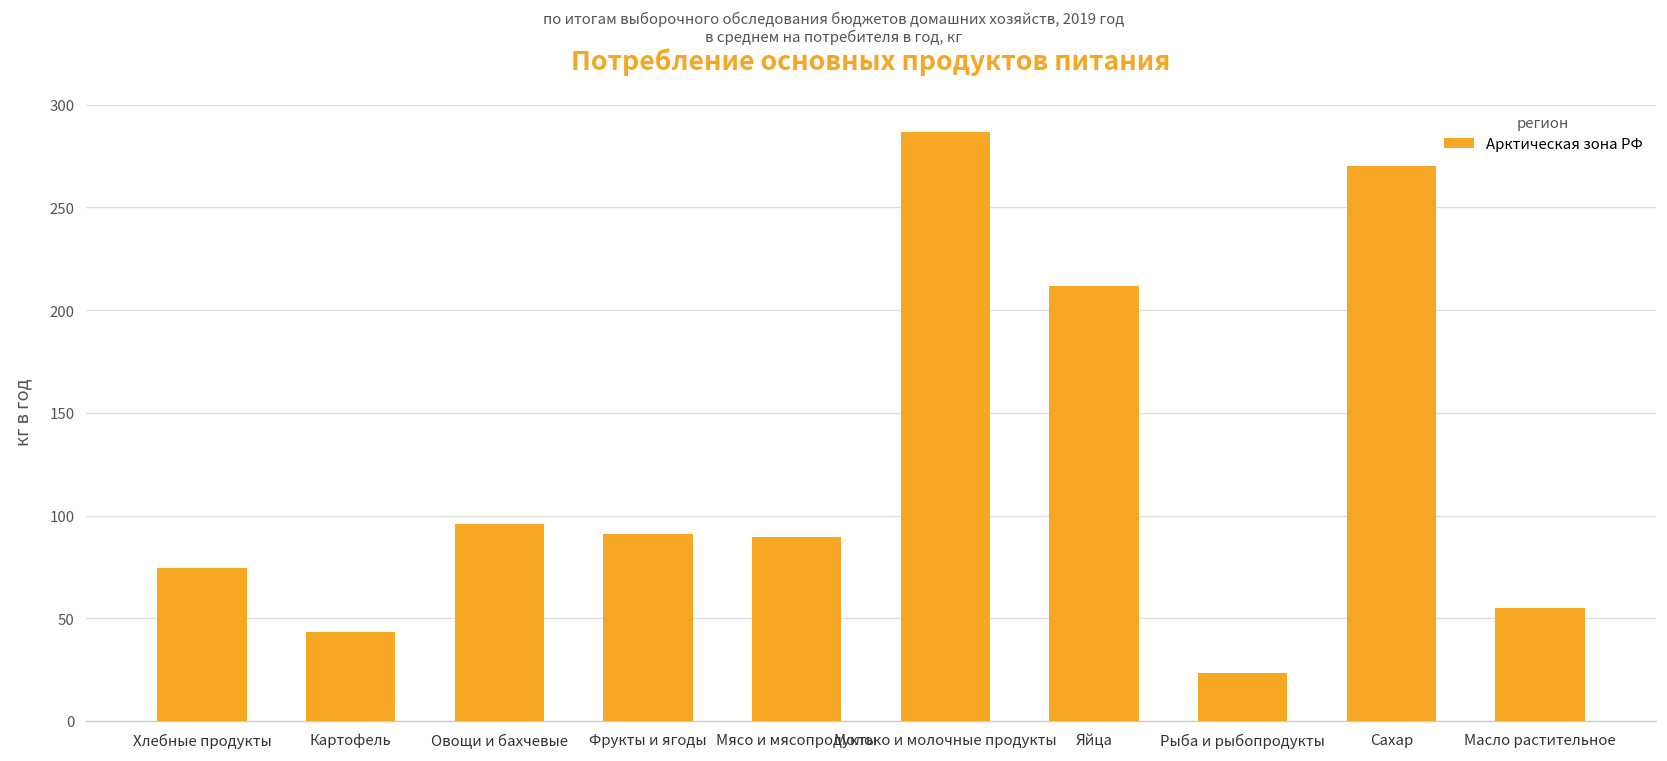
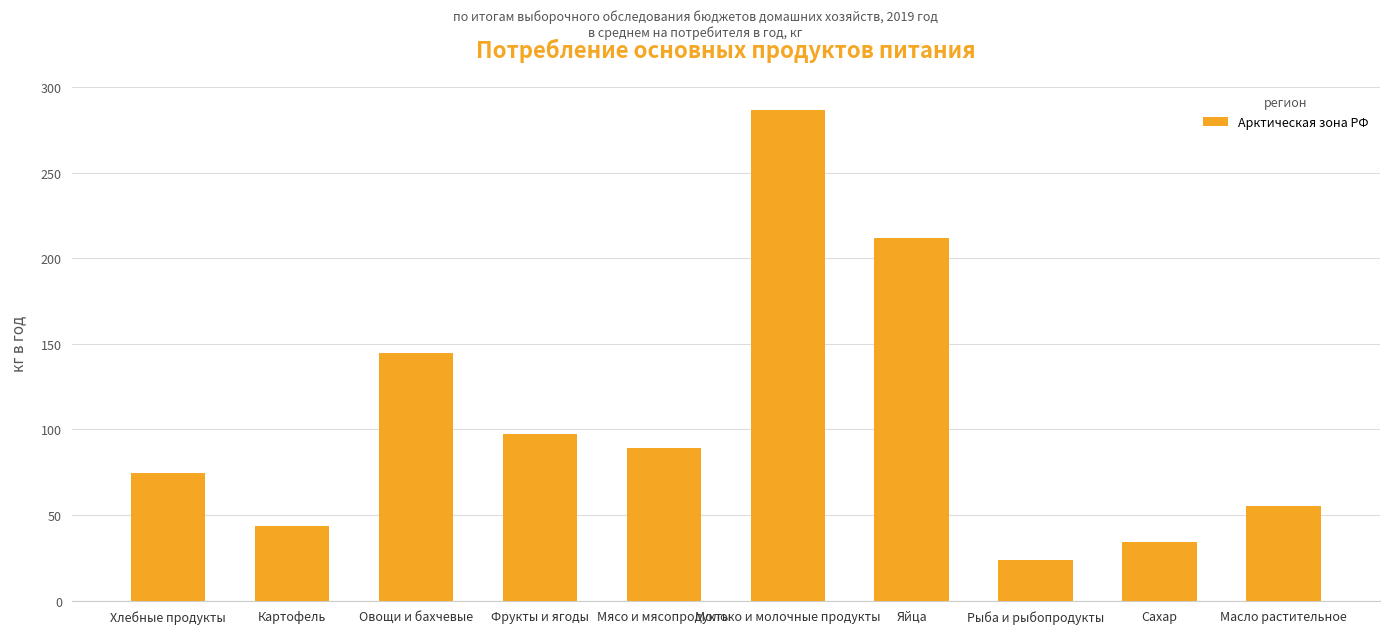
  {
    "Хлебные продукты": 75,
    "Картофель": 43,
-   "Овощи и бахчевые": 96,
-   "Фрукты и ягоды": 91,
+   "Овощи и бахчевые": 145,
+   "Фрукты и ягоды": 97,
    "Яйца": 212,
    "Рыба и рыбопродукты": 24,
-   "Сахар": 270,
+   "Сахар": 34,
    "Масло растительное": 55
  }
